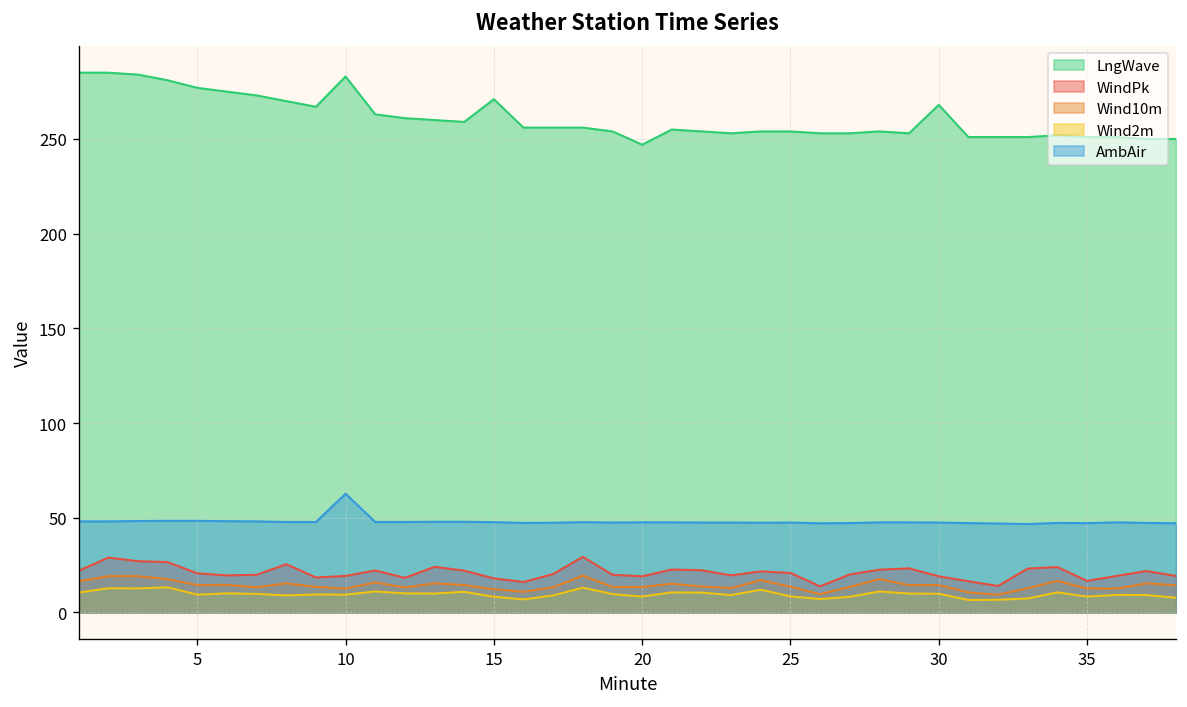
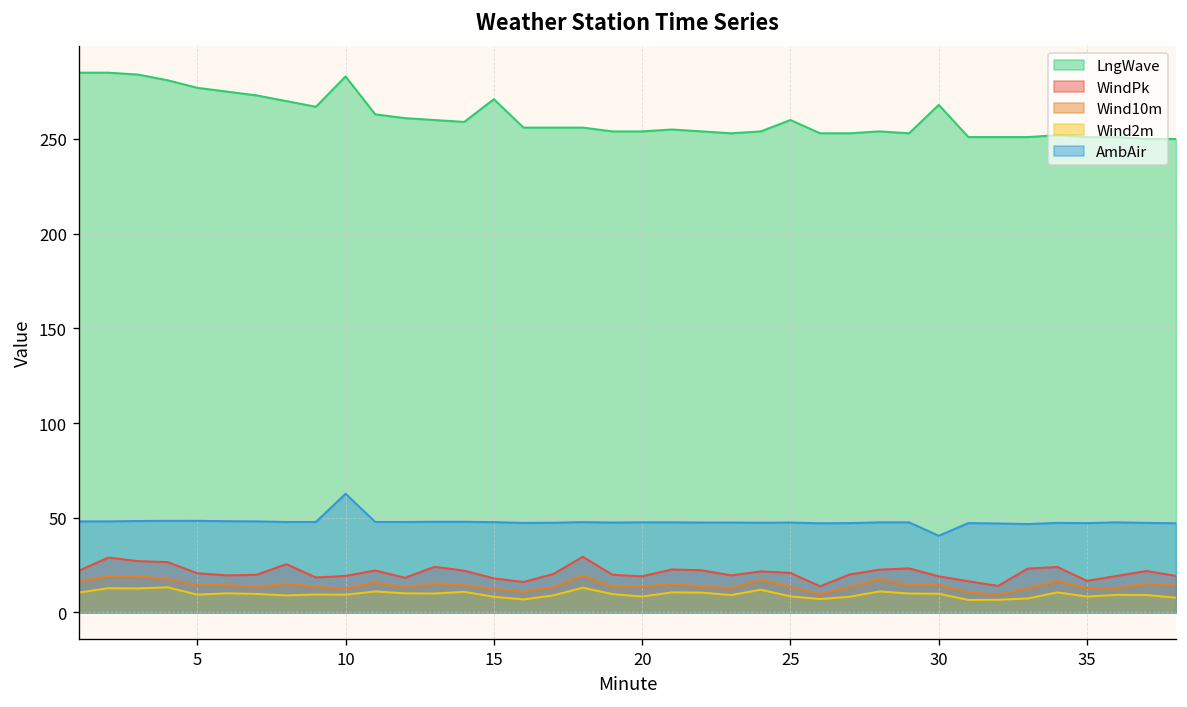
  {
    "LngWave": {
      "5": 277,
      "10": 283,
      "15": 271,
-     "20": 247,
-     "25": 254,
+     "20": 254,
+     "25": 260,
      "30": 268
    },
    "AmbAir": {
      "5": 48,
      "10": 63,
      "15": 48,
      "20": 48,
      "25": 48,
-     "30": 48,
+     "30": 41,
      "35": 47
    }
  }
